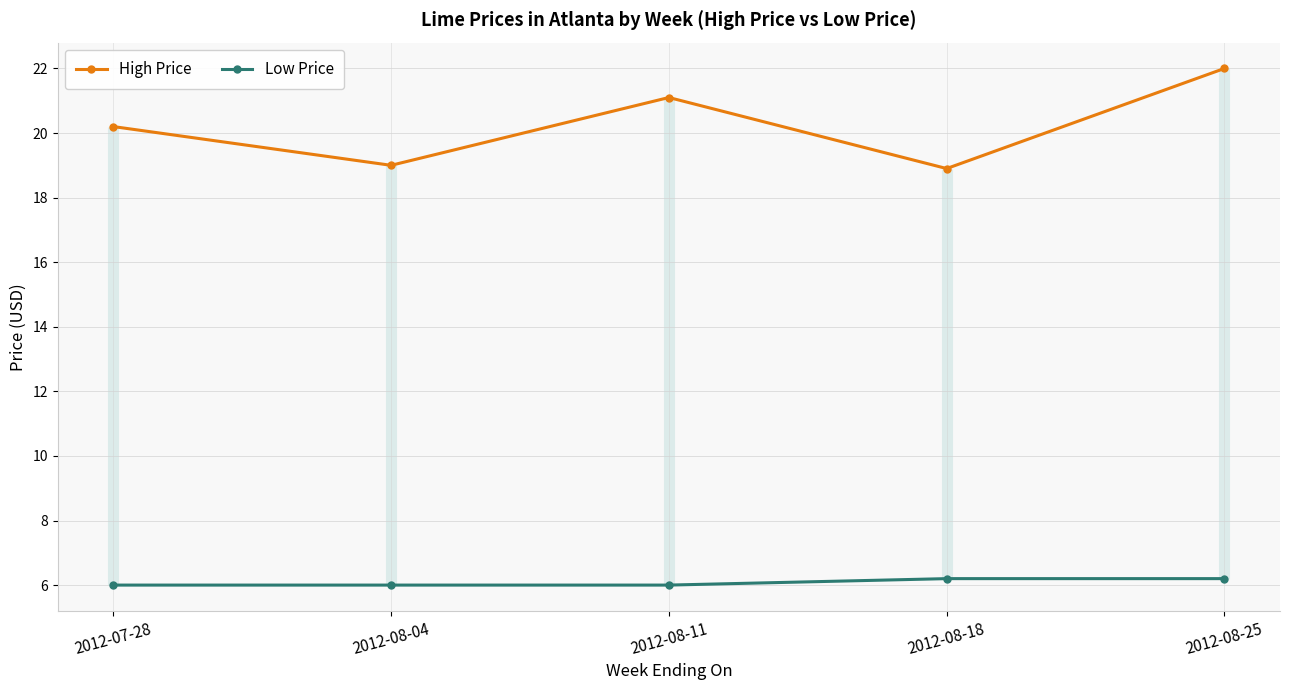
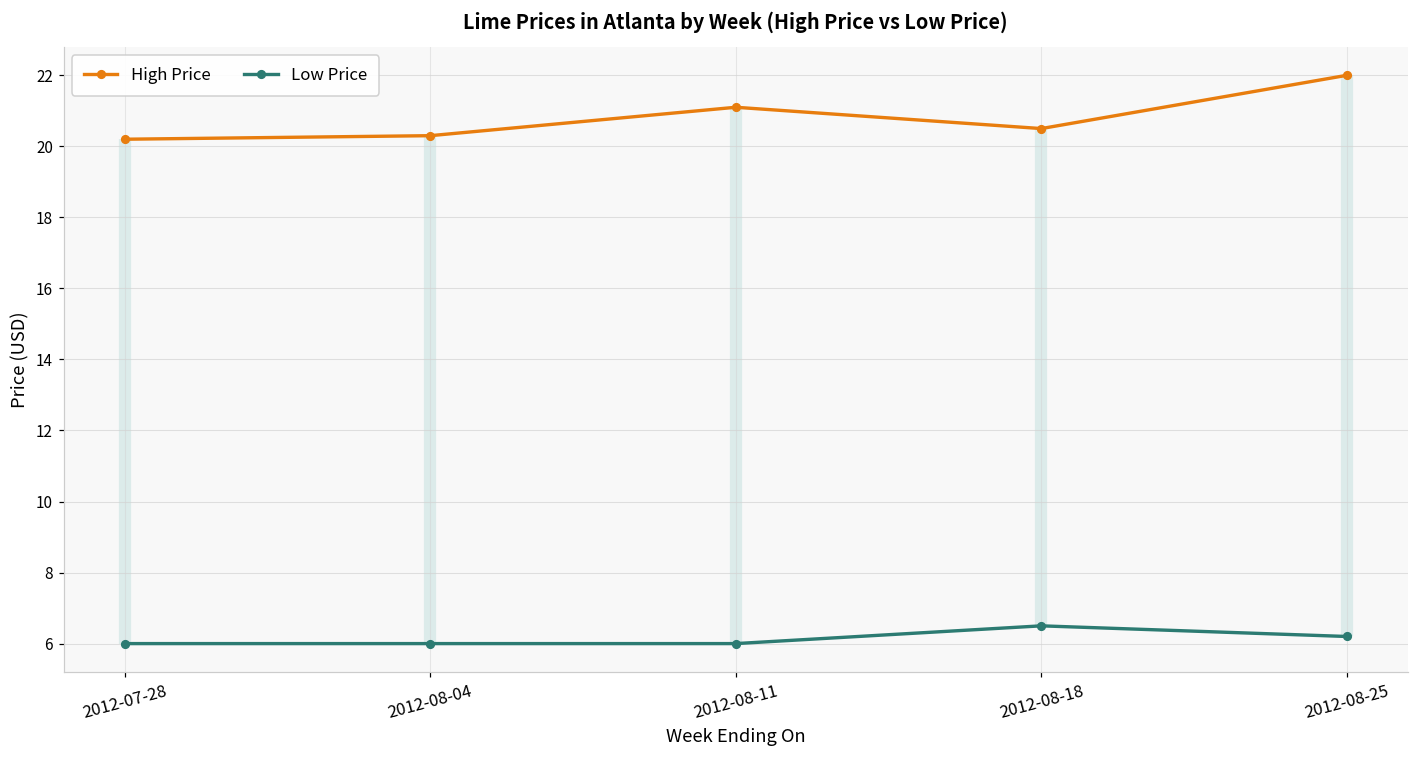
  {
    "High Price": {
      "2012-07-28": 20.2,
-     "2012-08-04": 19.0,
+     "2012-08-04": 20.3,
      "2012-08-11": 21.1,
-     "2012-08-18": 18.9,
+     "2012-08-18": 20.5,
      "2012-08-25": 22.0
    },
    "Low Price": {
      "2012-07-28": 6.0,
      "2012-08-04": 6.0,
      "2012-08-11": 6.0,
-     "2012-08-18": 6.2,
+     "2012-08-18": 6.5,
      "2012-08-25": 6.2
    }
  }
